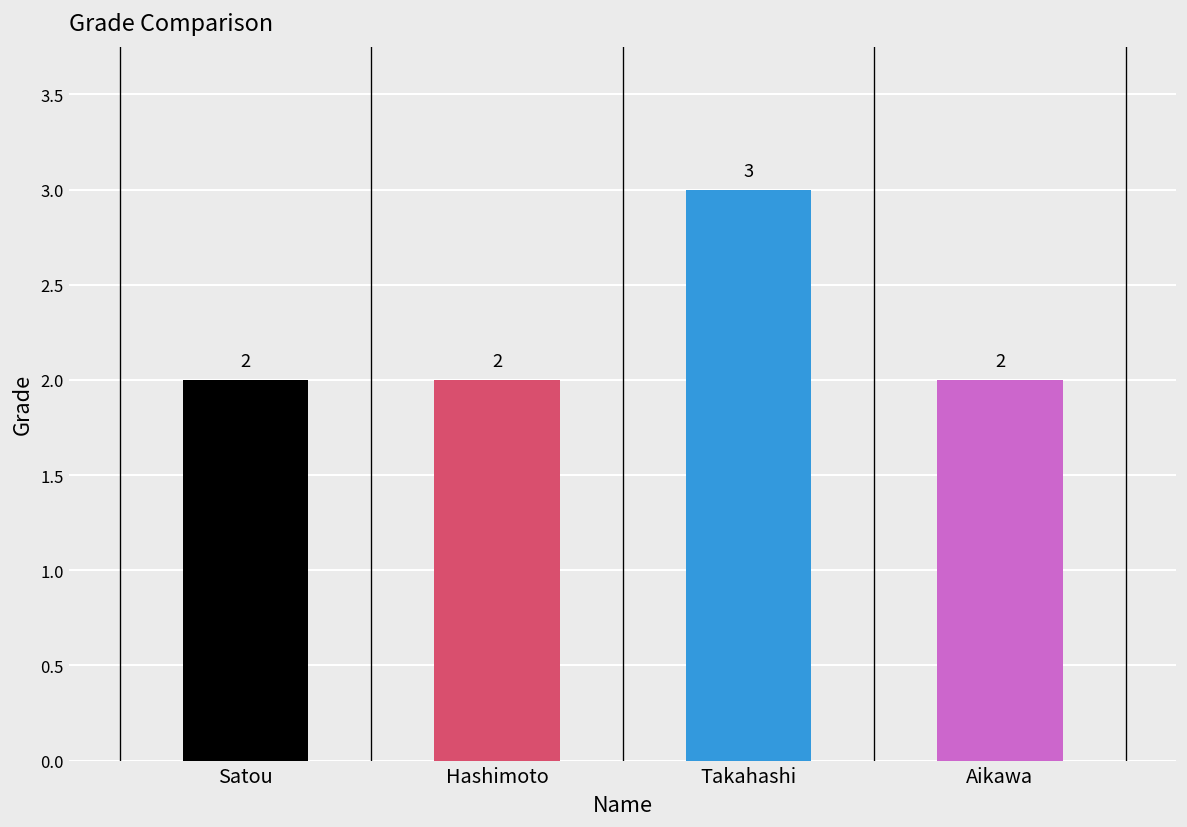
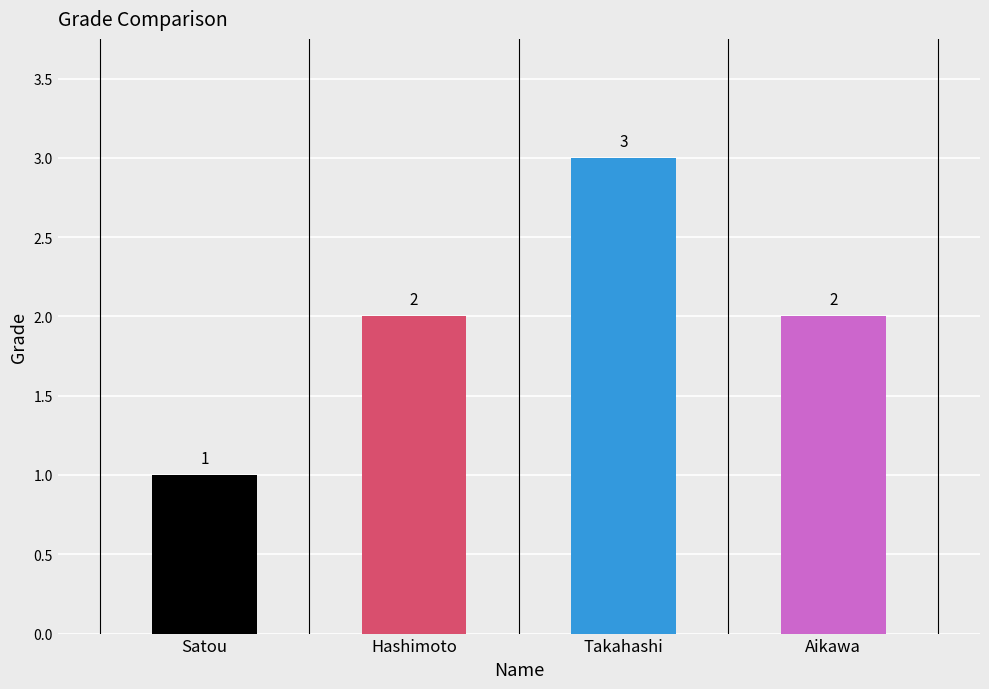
  {
-   "Satou": 2,
+   "Satou": 1,
    "Hashimoto": 2,
    "Takahashi": 3,
    "Aikawa": 2
  }
